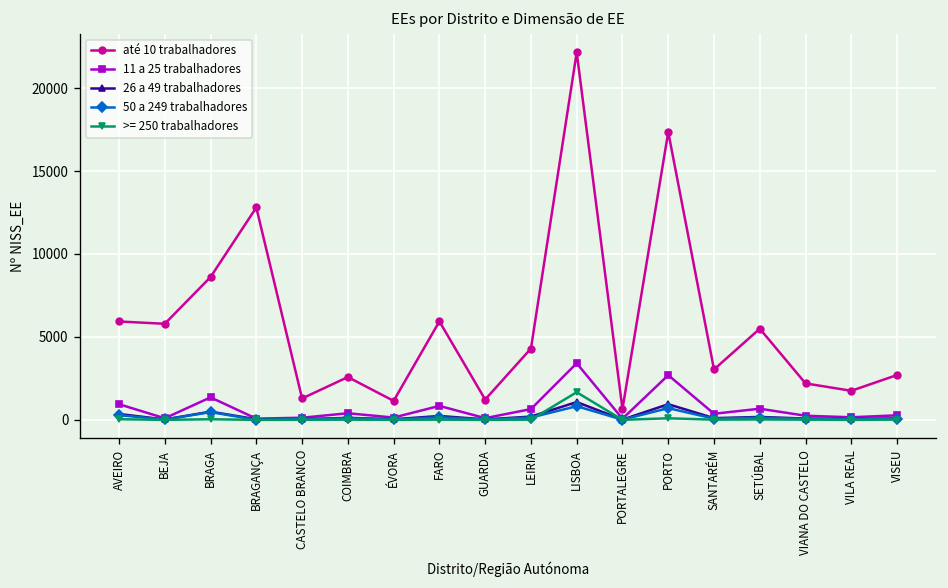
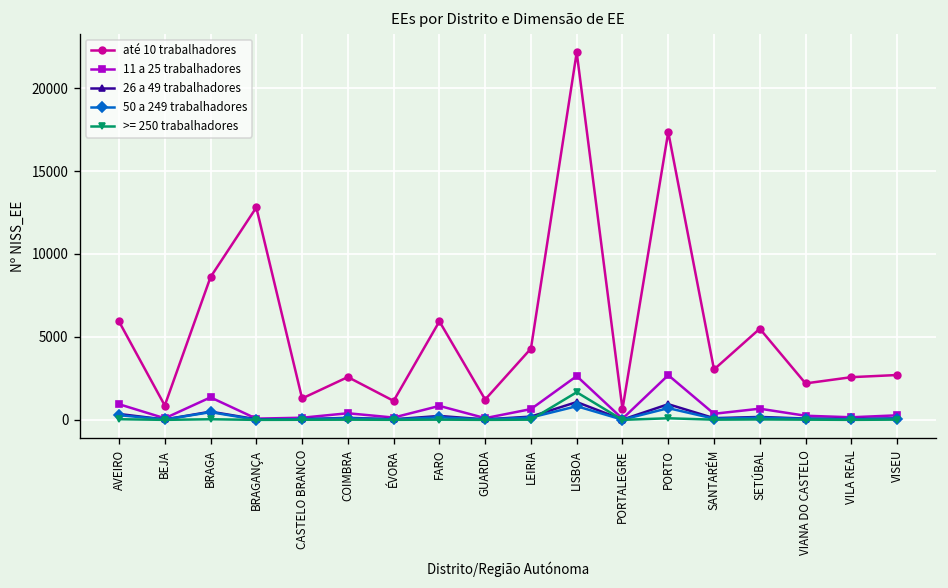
  {
    "até 10 trabalhadores": {
      "AVEIRO": 5900,
-     "BEJA": 5800,
+     "BEJA": 900,
      "BRAGA": 8600,
      "BRAGANÇA": 12800,
      "CASTELO BRANCO": 1300,
      "COIMBRA": 2600,
      "ÉVORA": 1100,
      "FARO": 5900,
      "GUARDA": 1200,
      "LEIRIA": 4300,
      "LISBOA": 22200,
      "PORTALEGRE": 700,
      "PORTO": 17400,
      "SANTARÉM": 3000,
      "SETÚBAL": 5500,
      "VIANA DO CASTELO": 2200,
-     "VILA REAL": 1800,
+     "VILA REAL": 2600,
      "VISEU": 2700
    },
    "11 a 25 trabalhadores": {
      "AVEIRO": 900,
      "BRAGA": 1400,
      "COIMBRA": 400,
      "FARO": 800,
      "LEIRIA": 700,
-     "LISBOA": 3400,
+     "LISBOA": 2600,
      "PORTO": 2700,
      "SANTARÉM": 400,
      "SETÚBAL": 700
    },
    "26 a 49 trabalhadores": {
      "LISBOA": 1100,
      "PORTO": 900
    },
    "50 a 249 trabalhadores": {
      "LISBOA": 800,
      "PORTO": 700
    },
    ">= 250 trabalhadores": {
      "AVEIRO": 0,
      "BRAGA": 0,
      "LISBOA": 1700,
      "PORTO": 100
    }
  }
